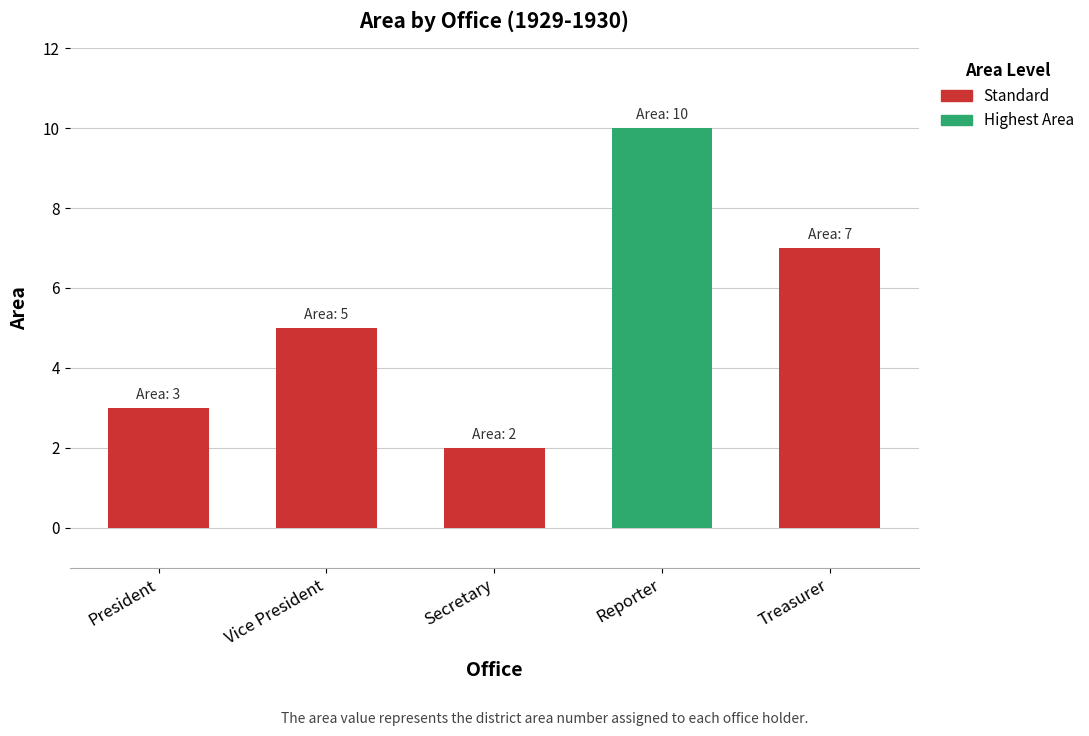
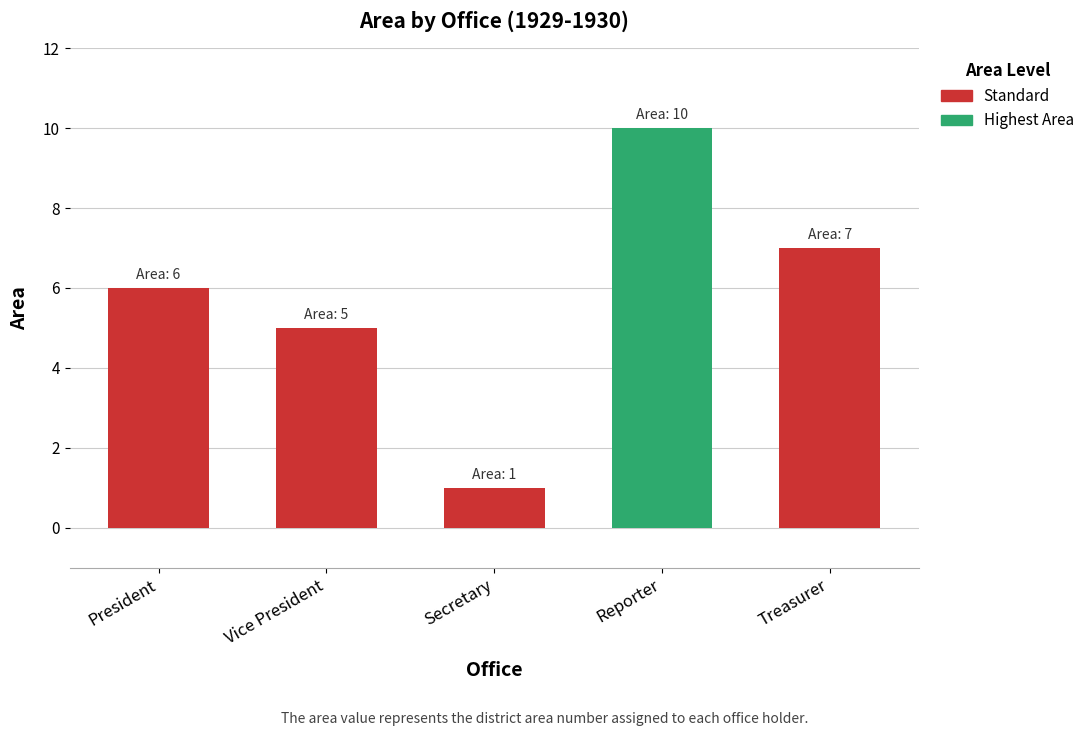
  {
-   "President": 3,
+   "President": 6,
    "Vice President": 5,
-   "Secretary": 2,
+   "Secretary": 1,
    "Reporter": 10,
    "Treasurer": 7
  }
